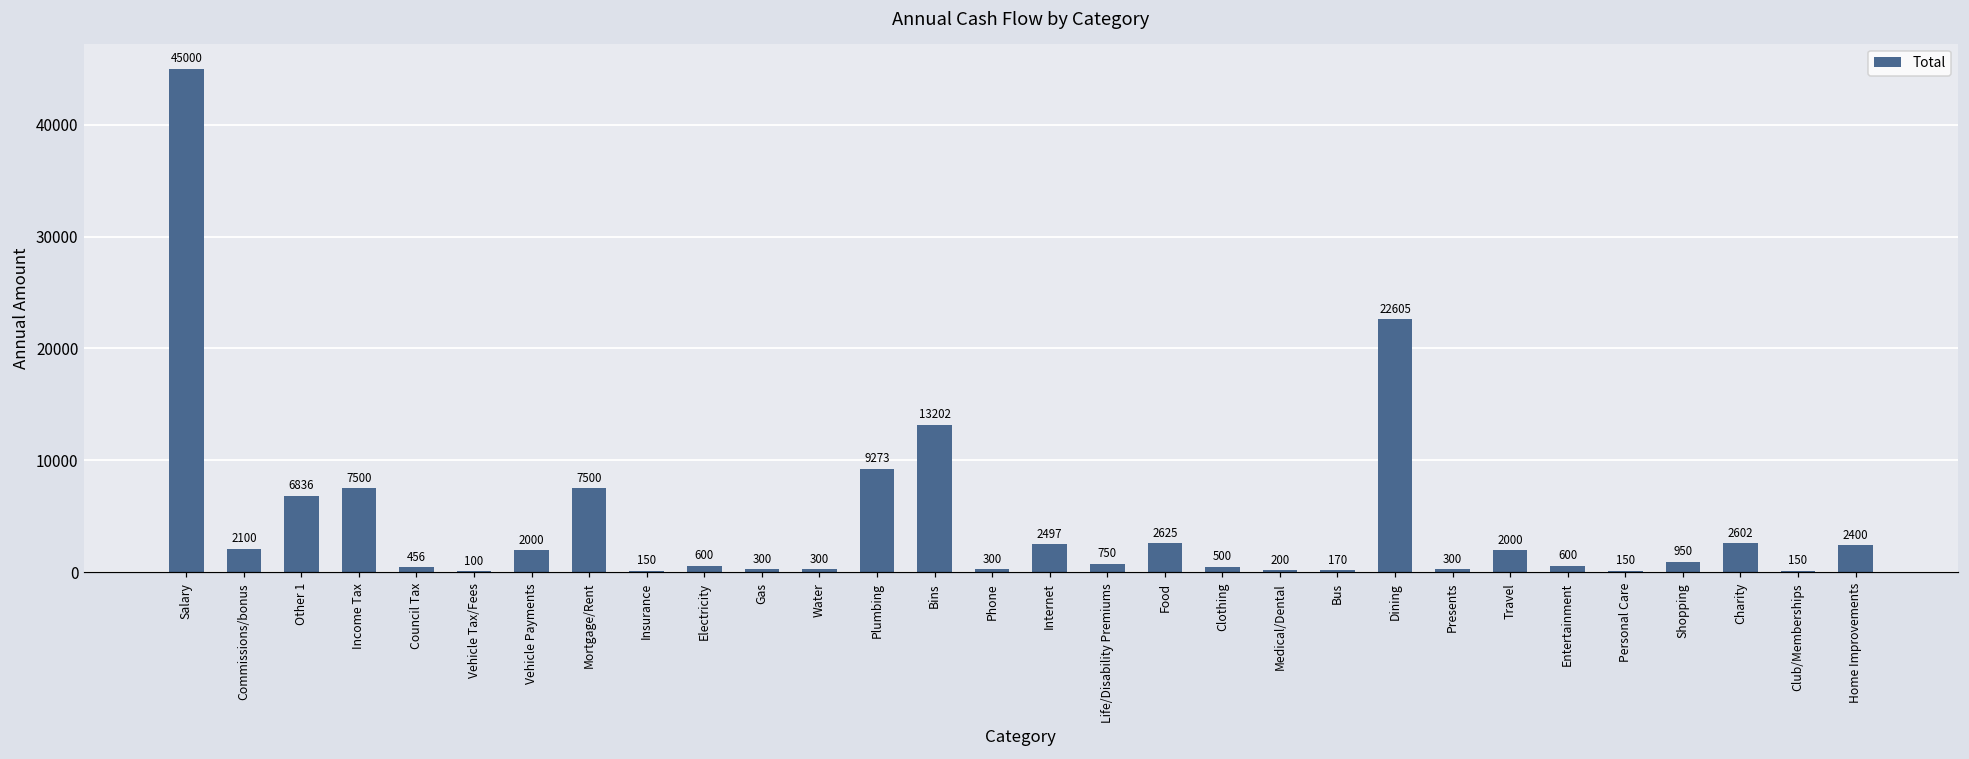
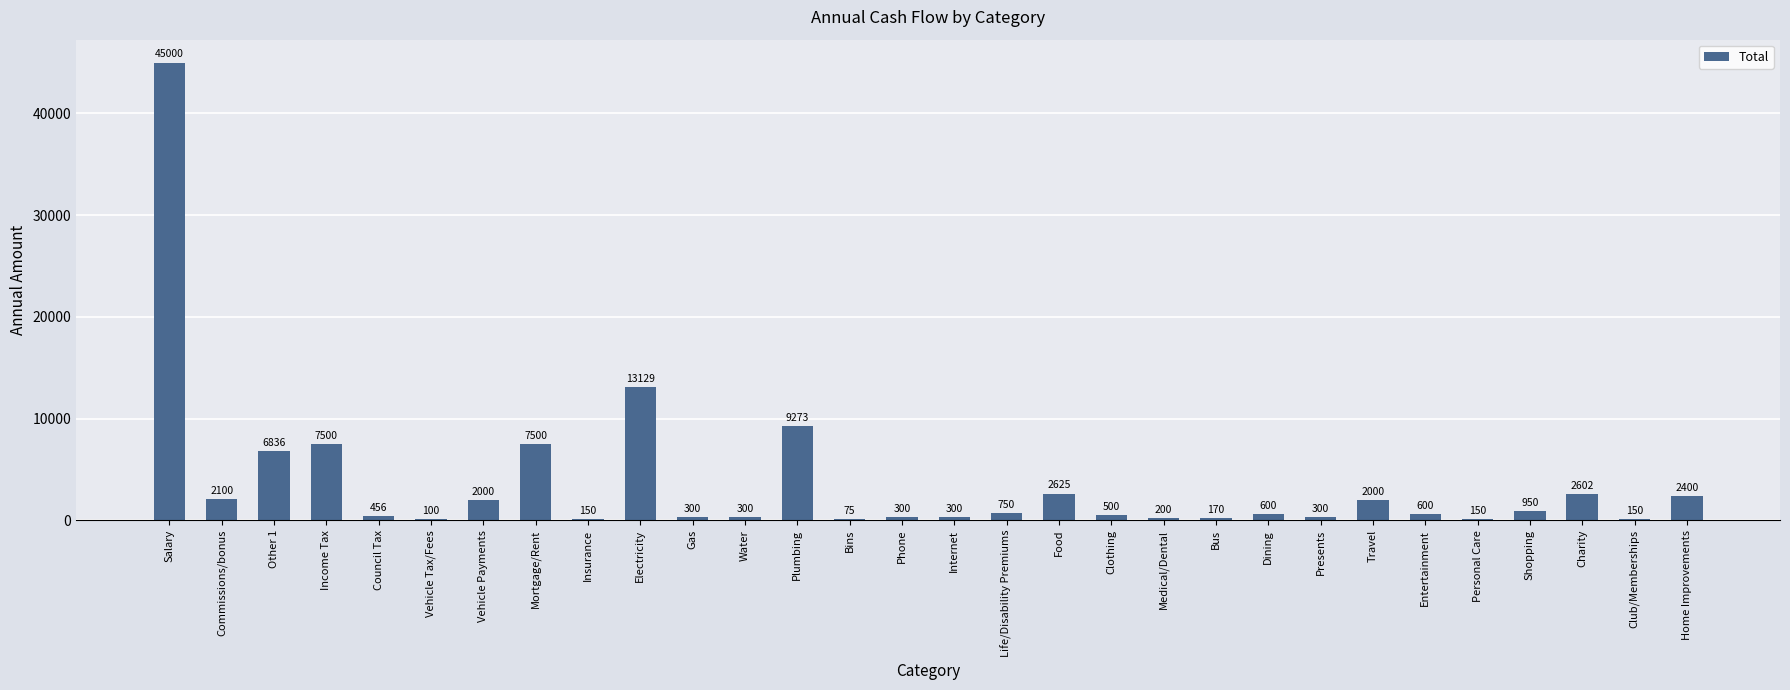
  {
    "Salary": 45000,
    "Commissions/bonus": 2100,
    "Other 1": 6836,
    "Income Tax": 7500,
    "Council Tax": 456,
    "Vehicle Tax/Fees": 100,
    "Vehicle Payments": 2000,
    "Mortgage/Rent": 7500,
    "Insurance": 150,
-   "Electricity": 600,
+   "Electricity": 13129,
    "Gas": 300,
    "Water": 300,
    "Plumbing": 9273,
-   "Bins": 13202,
+   "Bins": 75,
    "Phone": 300,
-   "Internet": 2497,
+   "Internet": 300,
    "Life/Disability Premiums": 750,
    "Food": 2625,
    "Clothing": 500,
    "Medical/Dental": 200,
    "Bus": 170,
-   "Dining": 22605,
+   "Dining": 600,
    "Presents": 300,
    "Travel": 2000,
    "Entertainment": 600,
    "Personal Care": 150,
    "Shopping": 950,
    "Charity": 2602,
    "Club/Memberships": 150,
    "Home Improvements": 2400
  }
